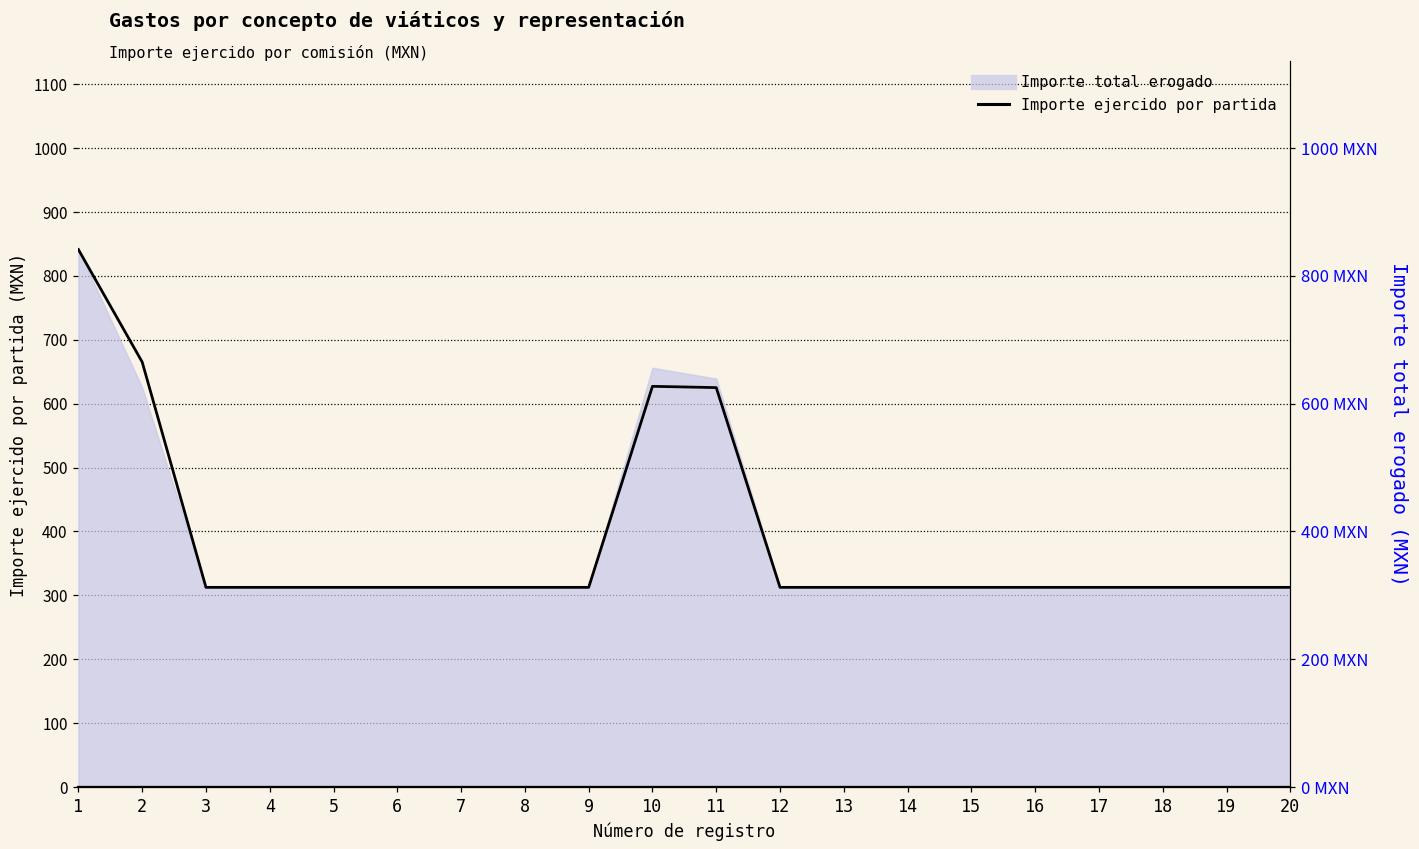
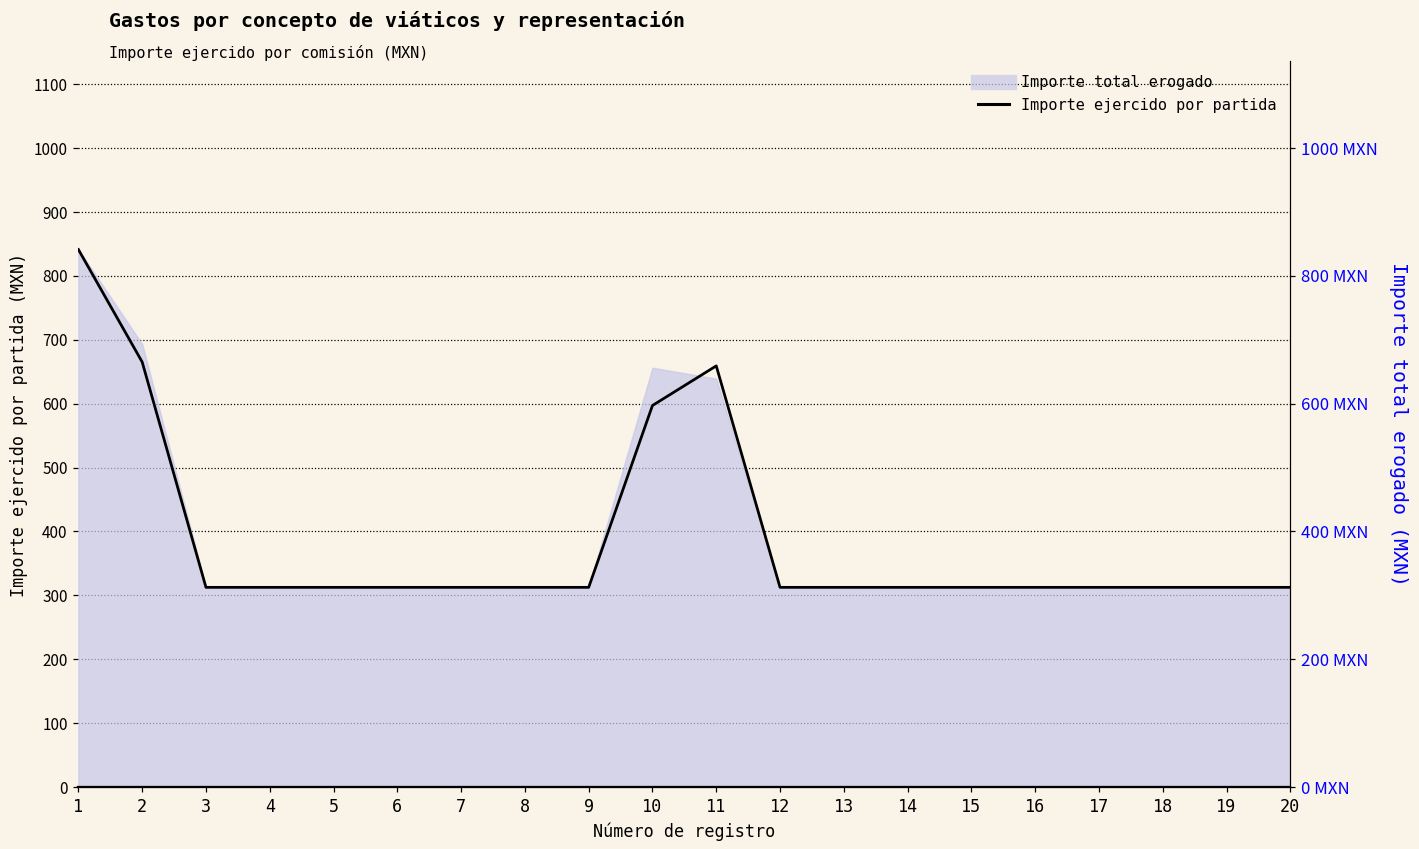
  {
    "Importe total erogado": {
-     "2": 630,
+     "2": 690,
      "10": 660,
      "11": 640
    },
    "Importe ejercido por partida": {
      "2": 670,
-     "10": 630,
-     "11": 630
+     "10": 600,
+     "11": 660
    }
  }
